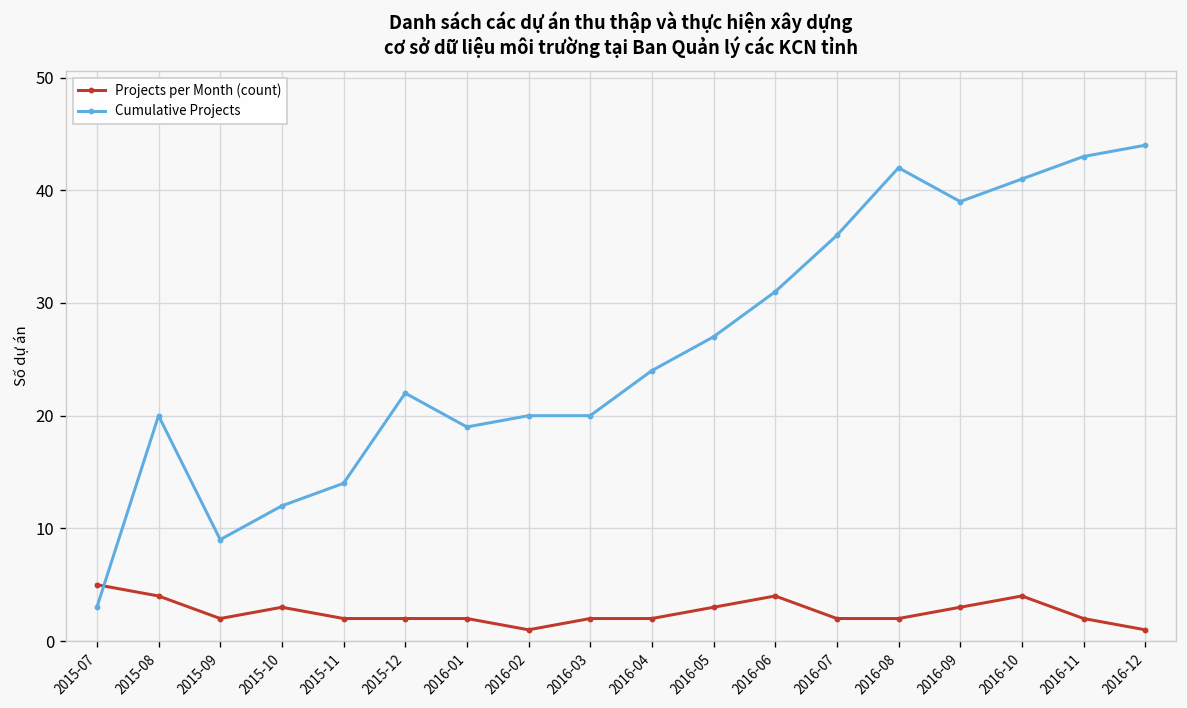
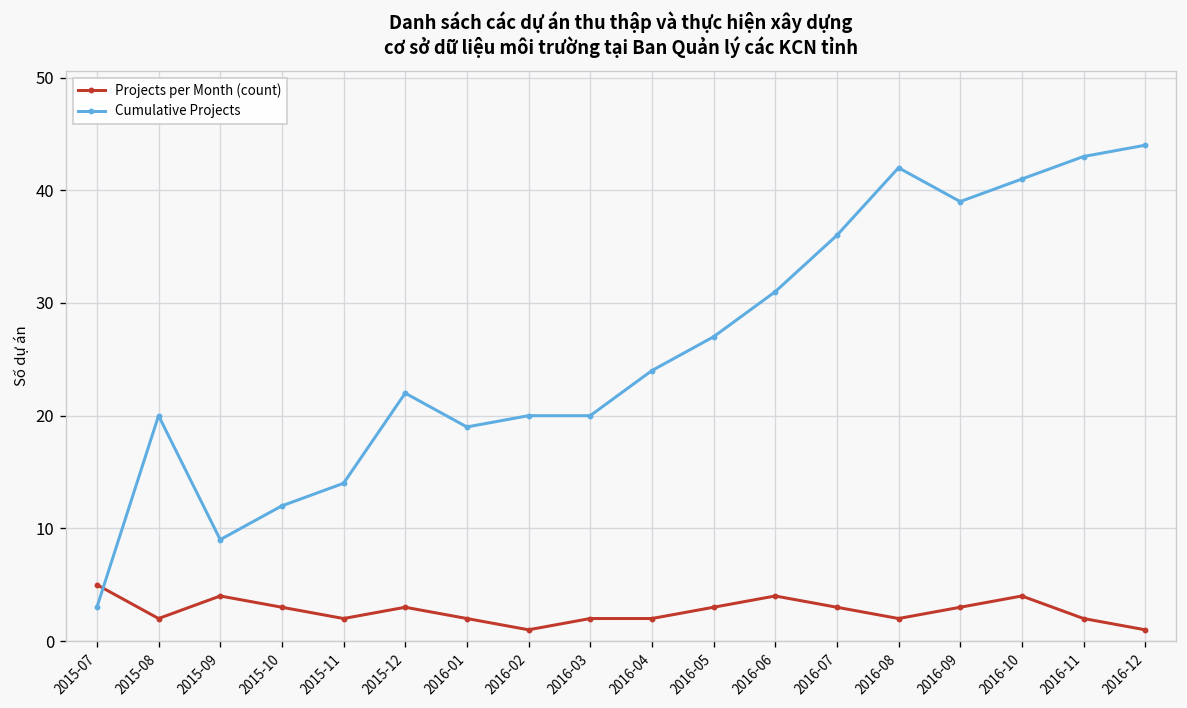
  {
    "Projects per Month (count)": {
      "2015-07": 5,
-     "2015-08": 4,
-     "2015-09": 2,
+     "2015-08": 2,
+     "2015-09": 4,
      "2015-10": 3,
      "2015-11": 2,
-     "2015-12": 2,
+     "2015-12": 3,
      "2016-01": 2,
      "2016-02": 1,
      "2016-03": 2,
      "2016-04": 2,
      "2016-05": 3,
      "2016-06": 4,
-     "2016-07": 2,
+     "2016-07": 3,
      "2016-08": 2,
      "2016-09": 3,
      "2016-10": 4,
      "2016-11": 2,
      "2016-12": 1
    },
    "Cumulative Projects": {
      "2015-07": 3,
      "2015-08": 20,
      "2015-09": 9,
      "2015-10": 12,
      "2015-11": 14,
      "2015-12": 22,
      "2016-01": 19,
      "2016-02": 20,
      "2016-03": 20,
      "2016-04": 24,
      "2016-05": 27,
      "2016-06": 31,
      "2016-07": 36,
      "2016-08": 42,
      "2016-09": 39,
      "2016-10": 41,
      "2016-11": 43,
      "2016-12": 44
    }
  }
